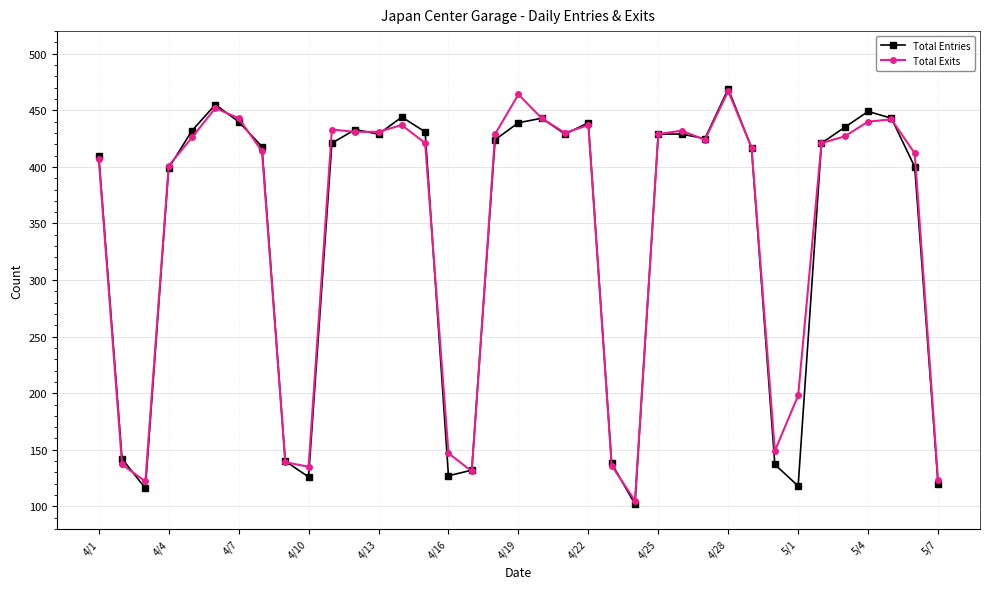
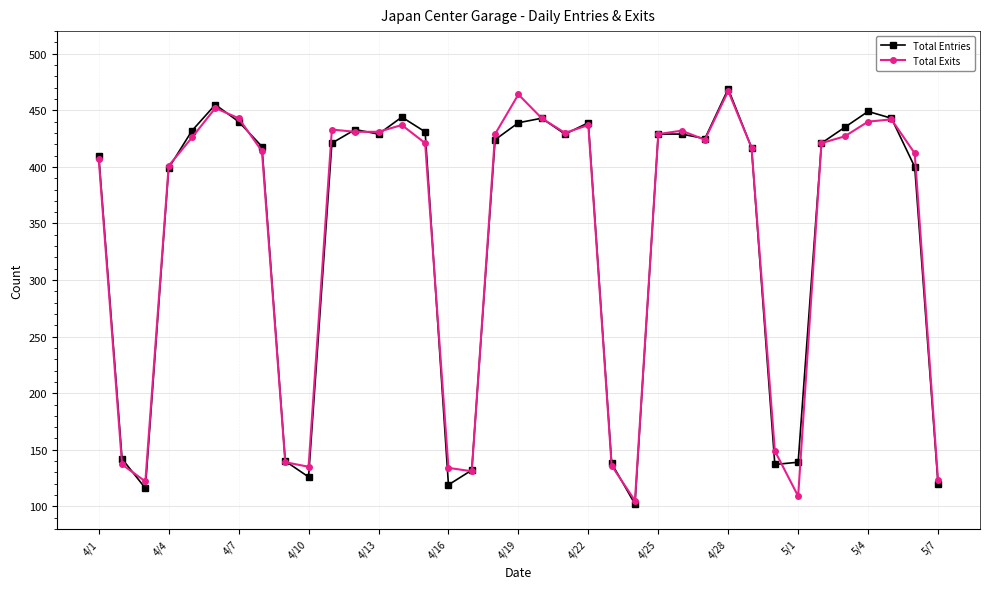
  {
    "Total Entries": {
      "4/1": 410,
      "4/7": 440,
      "4/10": 126,
-     "4/16": 127,
+     "4/16": 119,
      "4/19": 439,
-     "5/1": 118,
+     "5/1": 139,
      "5/4": 449,
      "5/7": 120
    },
    "Total Exits": {
      "4/1": 407,
      "4/7": 443,
      "4/10": 135,
-     "4/16": 147,
+     "4/16": 134,
      "4/19": 464,
-     "5/1": 198,
+     "5/1": 109,
      "5/4": 440,
      "5/7": 123
    }
  }
